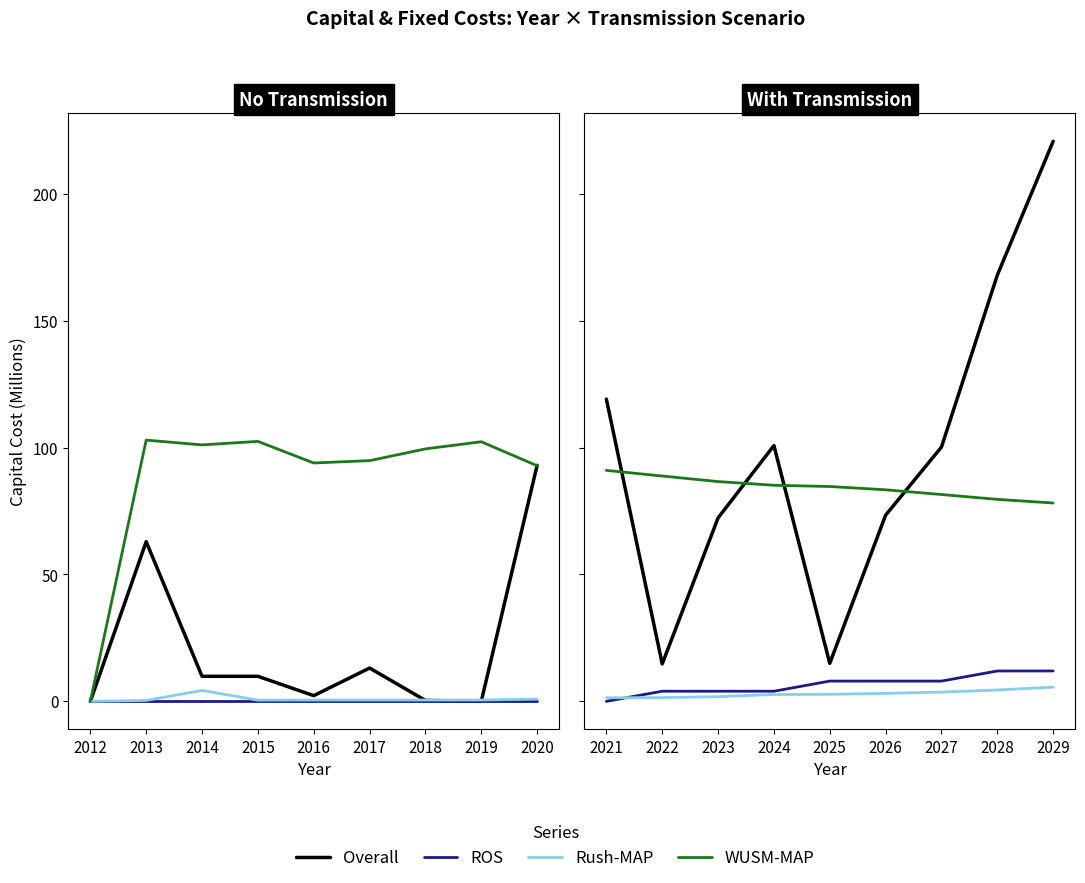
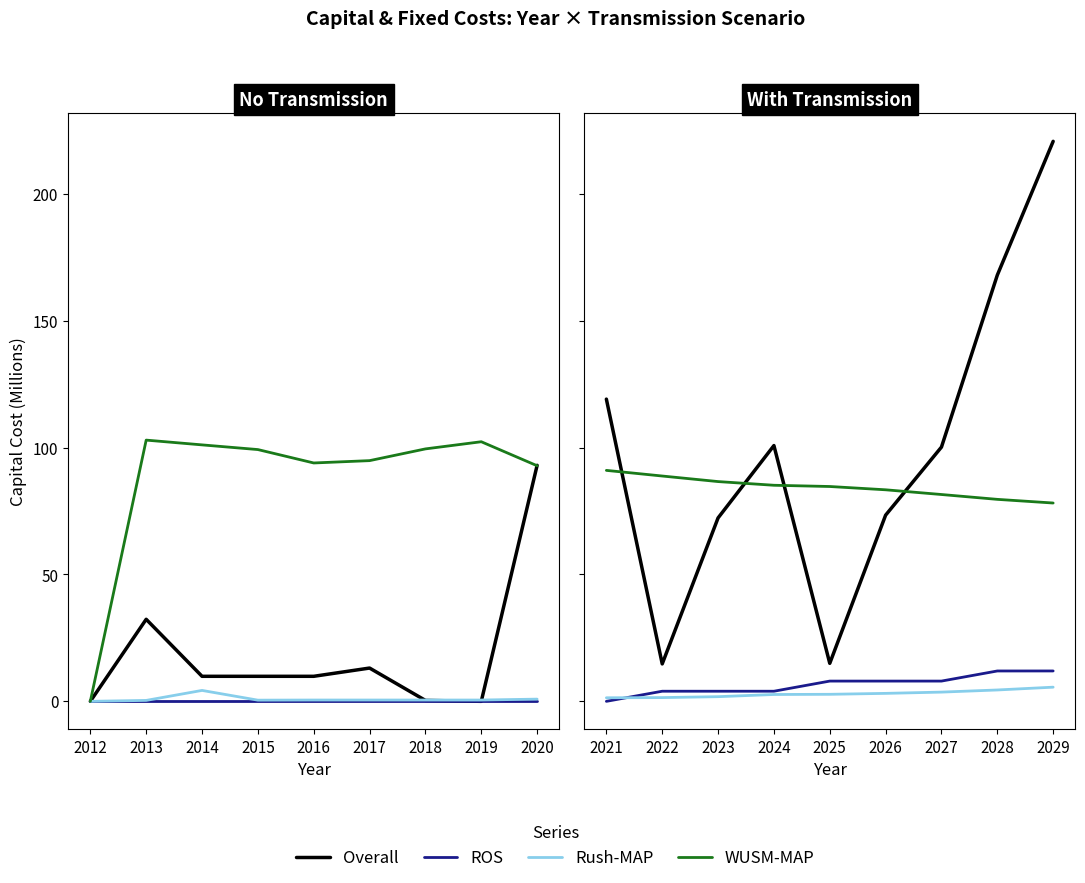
  {
    "No Transmission": {
      "Overall": {
-       "2013": 63,
+       "2013": 32,
        "2014": 10,
        "2015": 10,
-       "2016": 2,
+       "2016": 10,
        "2017": 13
      },
      "ROS": {
        "2014": 0
      },
      "Rush-MAP": {
        "2014": 4
      },
      "WUSM-MAP": {
        "2013": 103,
        "2014": 101,
-       "2015": 102,
+       "2015": 99,
        "2016": 94,
        "2017": 95,
        "2018": 100,
        "2019": 102
      }
    }
  }
